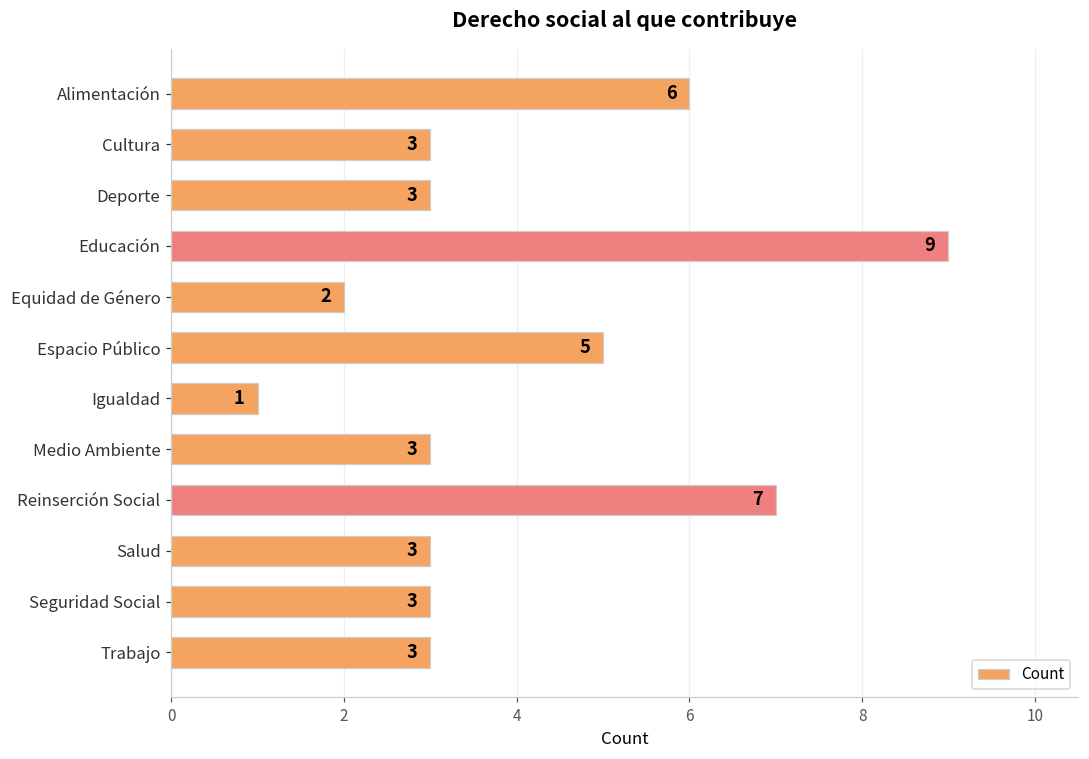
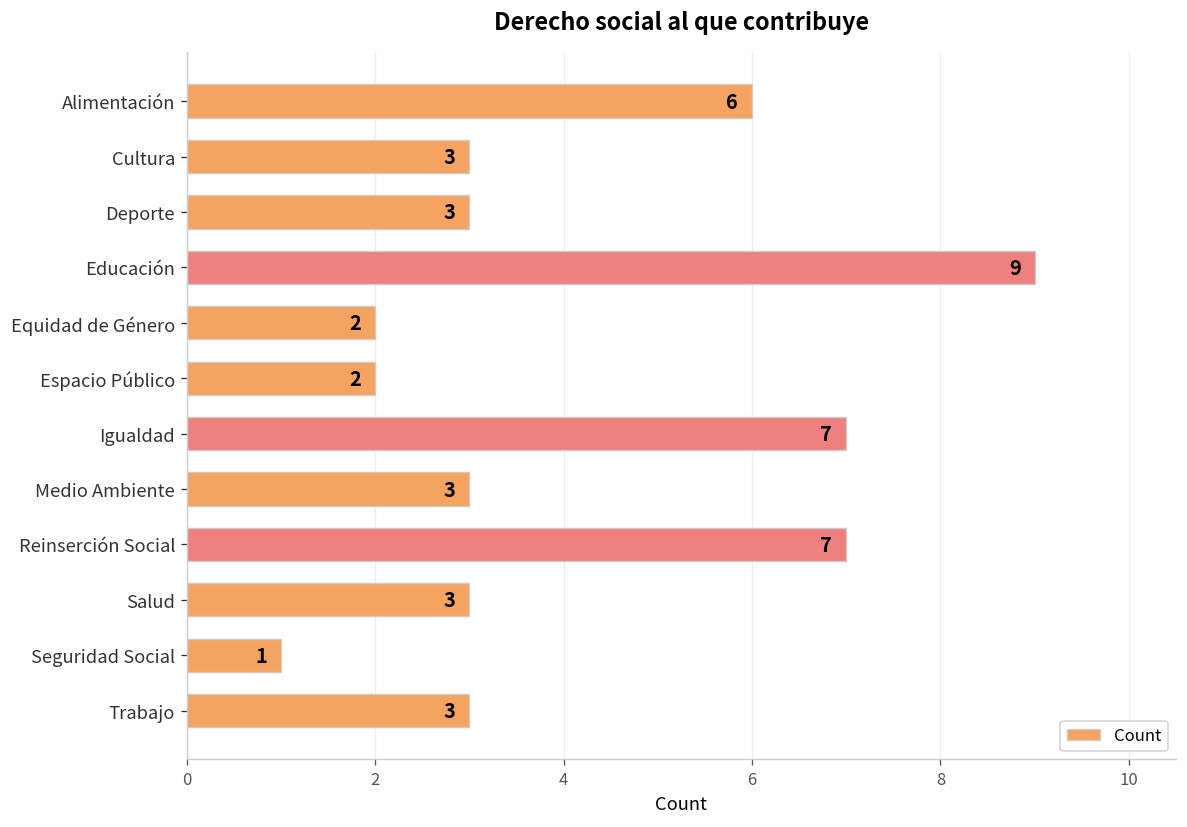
  {
    "Alimentación": 6,
    "Cultura": 3,
    "Deporte": 3,
    "Educación": 9,
    "Equidad de Género": 2,
-   "Espacio Público": 5,
-   "Igualdad": 1,
+   "Espacio Público": 2,
+   "Igualdad": 7,
    "Medio Ambiente": 3,
    "Reinserción Social": 7,
    "Salud": 3,
-   "Seguridad Social": 3,
+   "Seguridad Social": 1,
    "Trabajo": 3
  }
